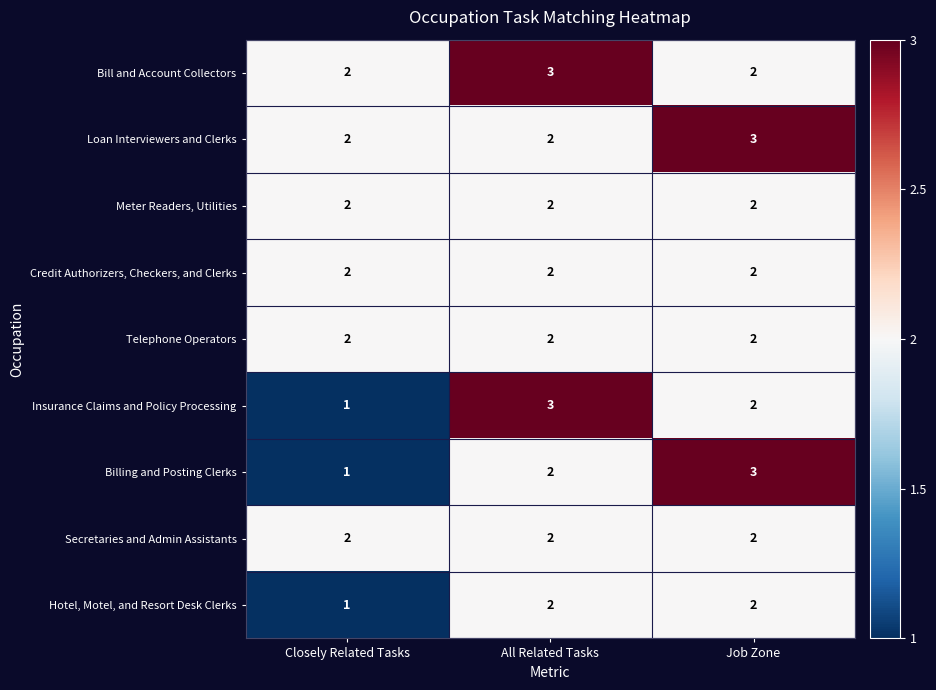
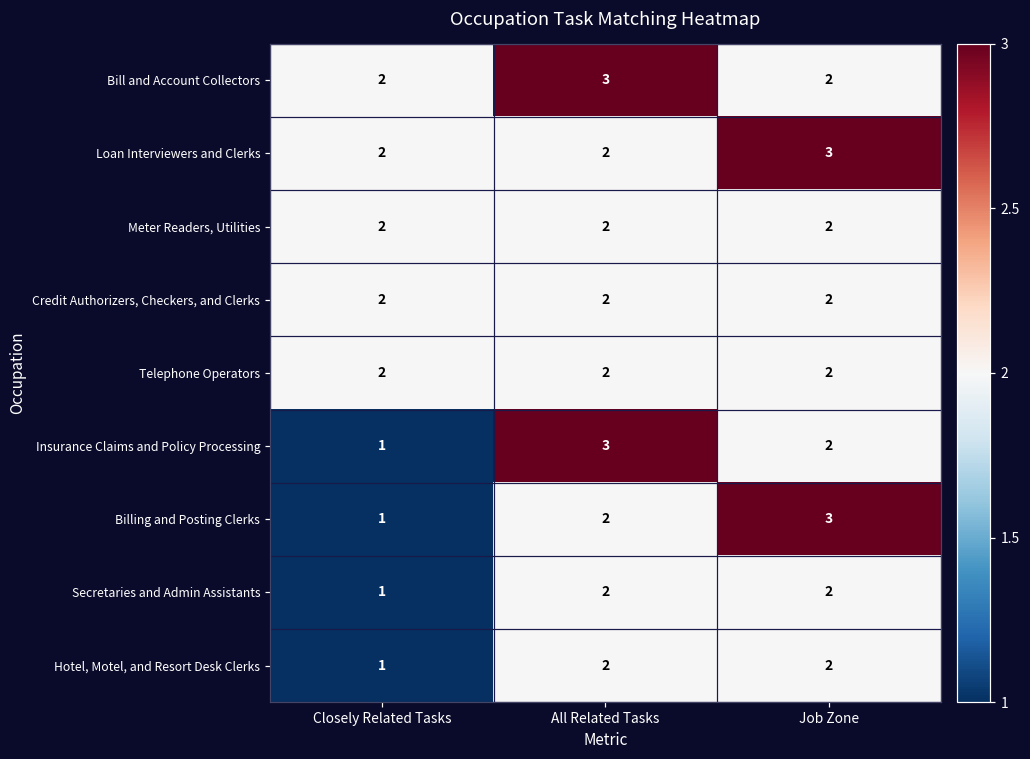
  {
    "Bill and Account Collectors": {
      "Closely Related Tasks": 2,
      "All Related Tasks": 3,
      "Job Zone": 2
    },
    "Loan Interviewers and Clerks": {
      "Closely Related Tasks": 2,
      "All Related Tasks": 2,
      "Job Zone": 3
    },
    "Meter Readers, Utilities": {
      "Closely Related Tasks": 2,
      "All Related Tasks": 2,
      "Job Zone": 2
    },
    "Credit Authorizers, Checkers, and Clerks": {
      "Closely Related Tasks": 2,
      "All Related Tasks": 2,
      "Job Zone": 2
    },
    "Telephone Operators": {
      "Closely Related Tasks": 2,
      "All Related Tasks": 2,
      "Job Zone": 2
    },
    "Insurance Claims and Policy Processing": {
      "Closely Related Tasks": 1,
      "All Related Tasks": 3,
      "Job Zone": 2
    },
    "Billing and Posting Clerks": {
      "Closely Related Tasks": 1,
      "All Related Tasks": 2,
      "Job Zone": 3
    },
    "Secretaries and Admin Assistants": {
-     "Closely Related Tasks": 2,
+     "Closely Related Tasks": 1,
      "All Related Tasks": 2,
      "Job Zone": 2
    },
    "Hotel, Motel, and Resort Desk Clerks": {
      "Closely Related Tasks": 1,
      "All Related Tasks": 2,
      "Job Zone": 2
    }
  }
